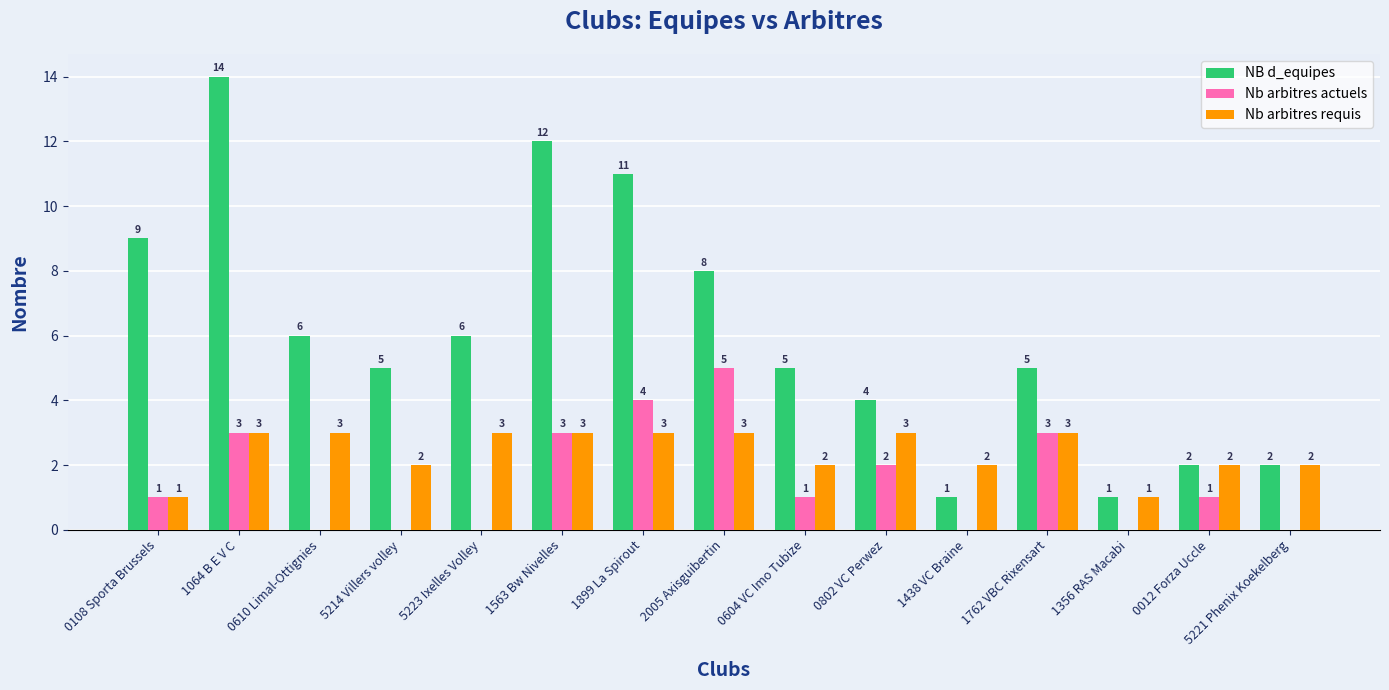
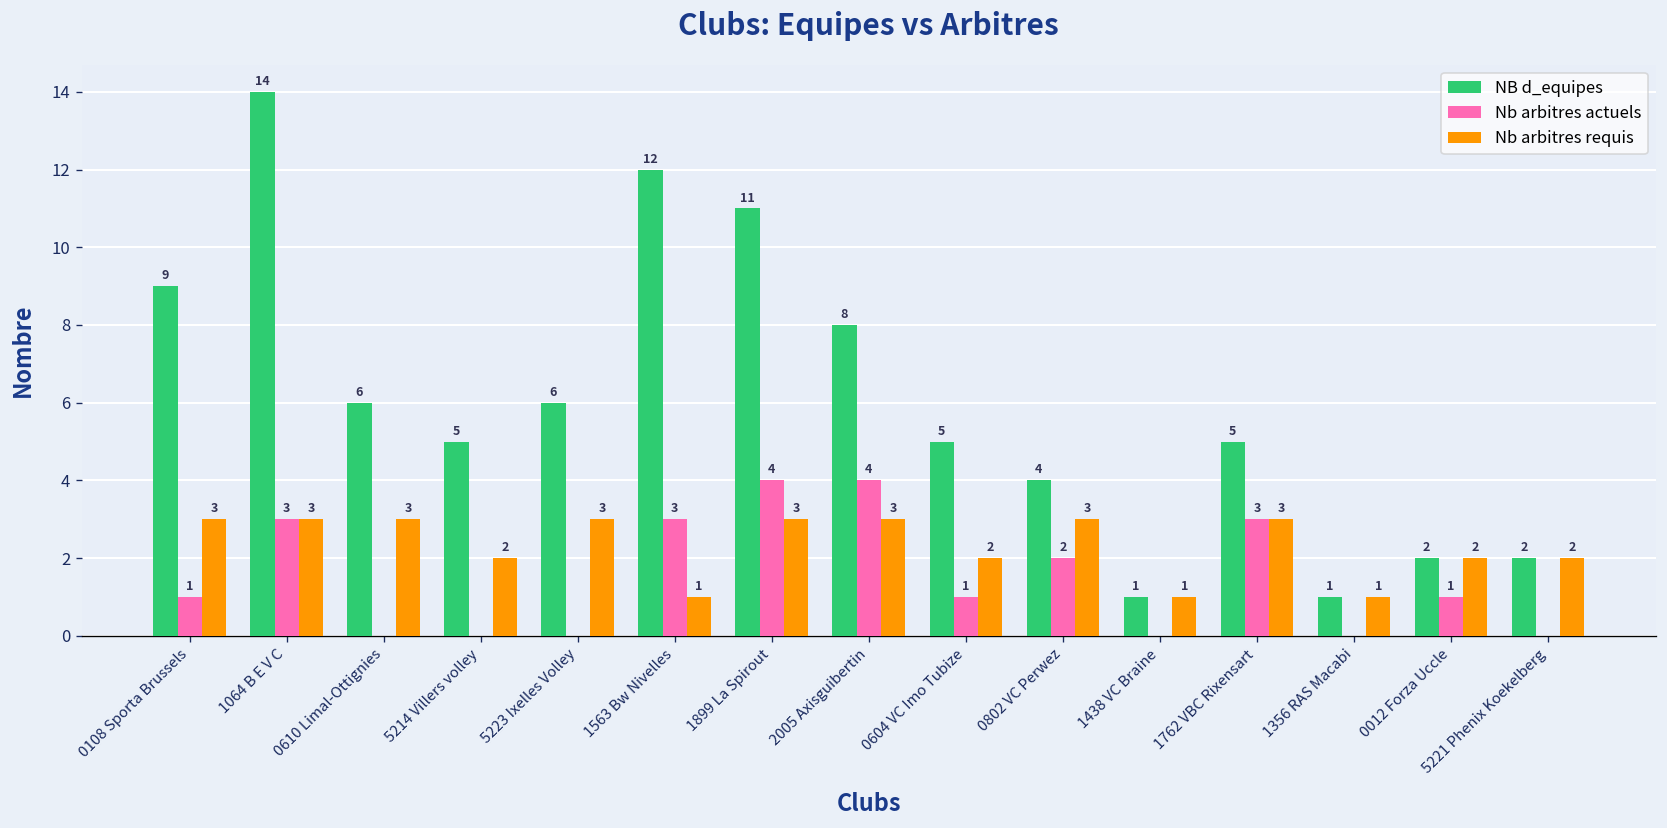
  {
    "NB d_equipes": {
      "0108 Sporta Brussels": 9,
      "1064 B E V C": 14,
      "0610 Limal-Ottignies": 6,
      "5214 Villers volley": 5,
      "5223 Ixelles Volley": 6,
      "1563 Bw Nivelles": 12,
      "1899 La Spirout": 11,
      "2005 Axisguibertin": 8,
      "0604 VC Imo Tubize": 5,
      "0802 VC Perwez": 4,
      "1438 VC Braine": 1,
      "1762 VBC Rixensart": 5,
      "1356 RAS Macabi": 1,
      "0012 Forza Uccle": 2,
      "5221 Phenix Koekelberg": 2
    },
    "Nb arbitres actuels": {
      "0108 Sporta Brussels": 1,
      "1064 B E V C": 3,
      "1563 Bw Nivelles": 3,
      "1899 La Spirout": 4,
-     "2005 Axisguibertin": 5,
+     "2005 Axisguibertin": 4,
      "0604 VC Imo Tubize": 1,
      "0802 VC Perwez": 2,
      "1762 VBC Rixensart": 3,
      "0012 Forza Uccle": 1
    },
    "Nb arbitres requis": {
-     "0108 Sporta Brussels": 1,
+     "0108 Sporta Brussels": 3,
      "1064 B E V C": 3,
      "0610 Limal-Ottignies": 3,
      "5214 Villers volley": 2,
      "5223 Ixelles Volley": 3,
-     "1563 Bw Nivelles": 3,
+     "1563 Bw Nivelles": 1,
      "1899 La Spirout": 3,
      "2005 Axisguibertin": 3,
      "0604 VC Imo Tubize": 2,
      "0802 VC Perwez": 3,
-     "1438 VC Braine": 2,
+     "1438 VC Braine": 1,
      "1762 VBC Rixensart": 3,
      "1356 RAS Macabi": 1,
      "0012 Forza Uccle": 2,
      "5221 Phenix Koekelberg": 2
    }
  }
